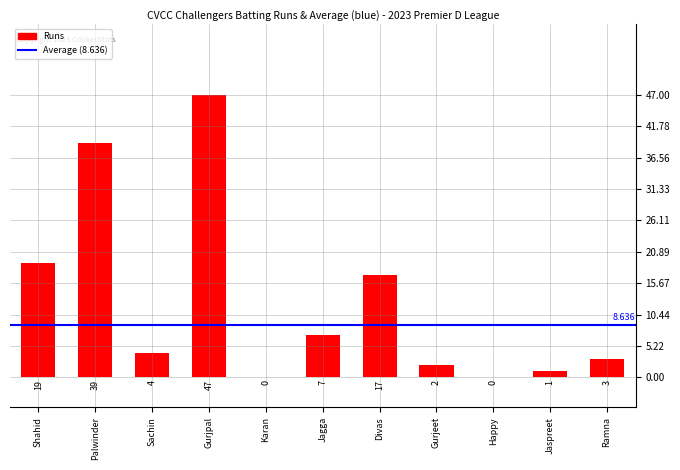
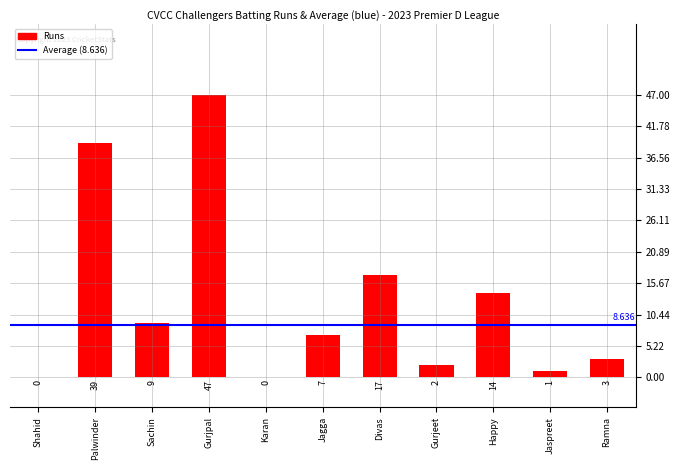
  {
-   "Shahid": 19,
-   "Sachin": 4,
+   "Shahid": 0,
+   "Sachin": 9,
    "Karan": 0,
    "Gurjeet": 2,
-   "Happy": 0,
+   "Happy": 14,
    "Jaspreet": 1,
    "Ramna": 3
  }
